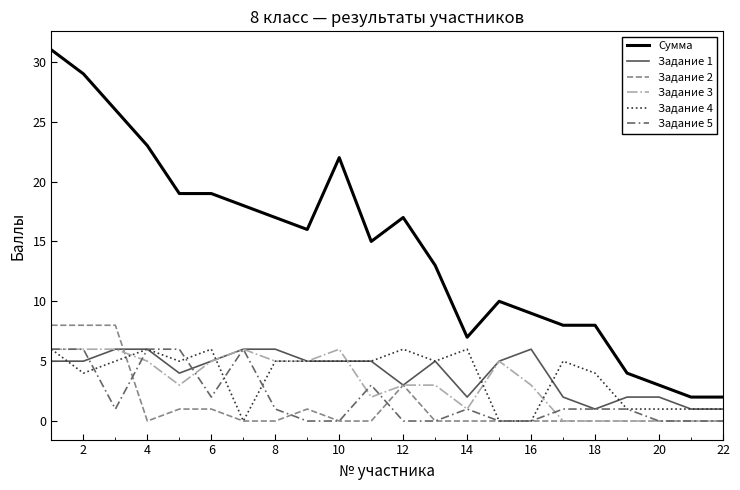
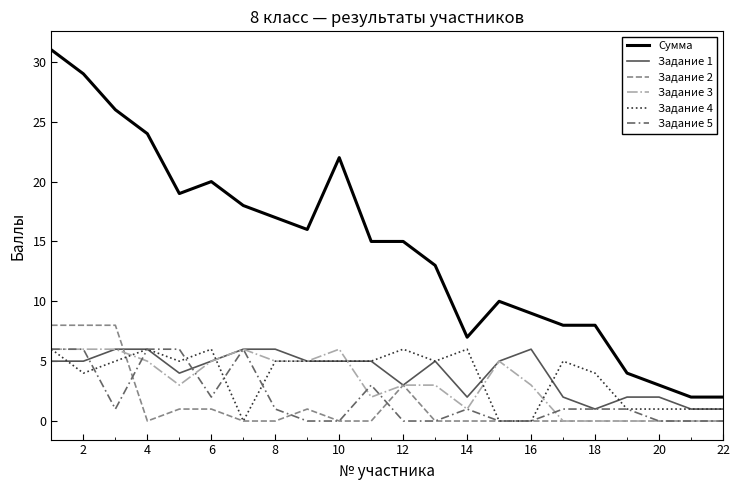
  {
    "Сумма": {
      "2": 29,
-     "4": 23,
-     "6": 19,
+     "4": 24,
+     "6": 20,
      "8": 17,
      "10": 22,
-     "12": 17,
+     "12": 15,
      "14": 7,
      "16": 9,
      "18": 8,
      "20": 3,
      "22": 2
    }
  }
